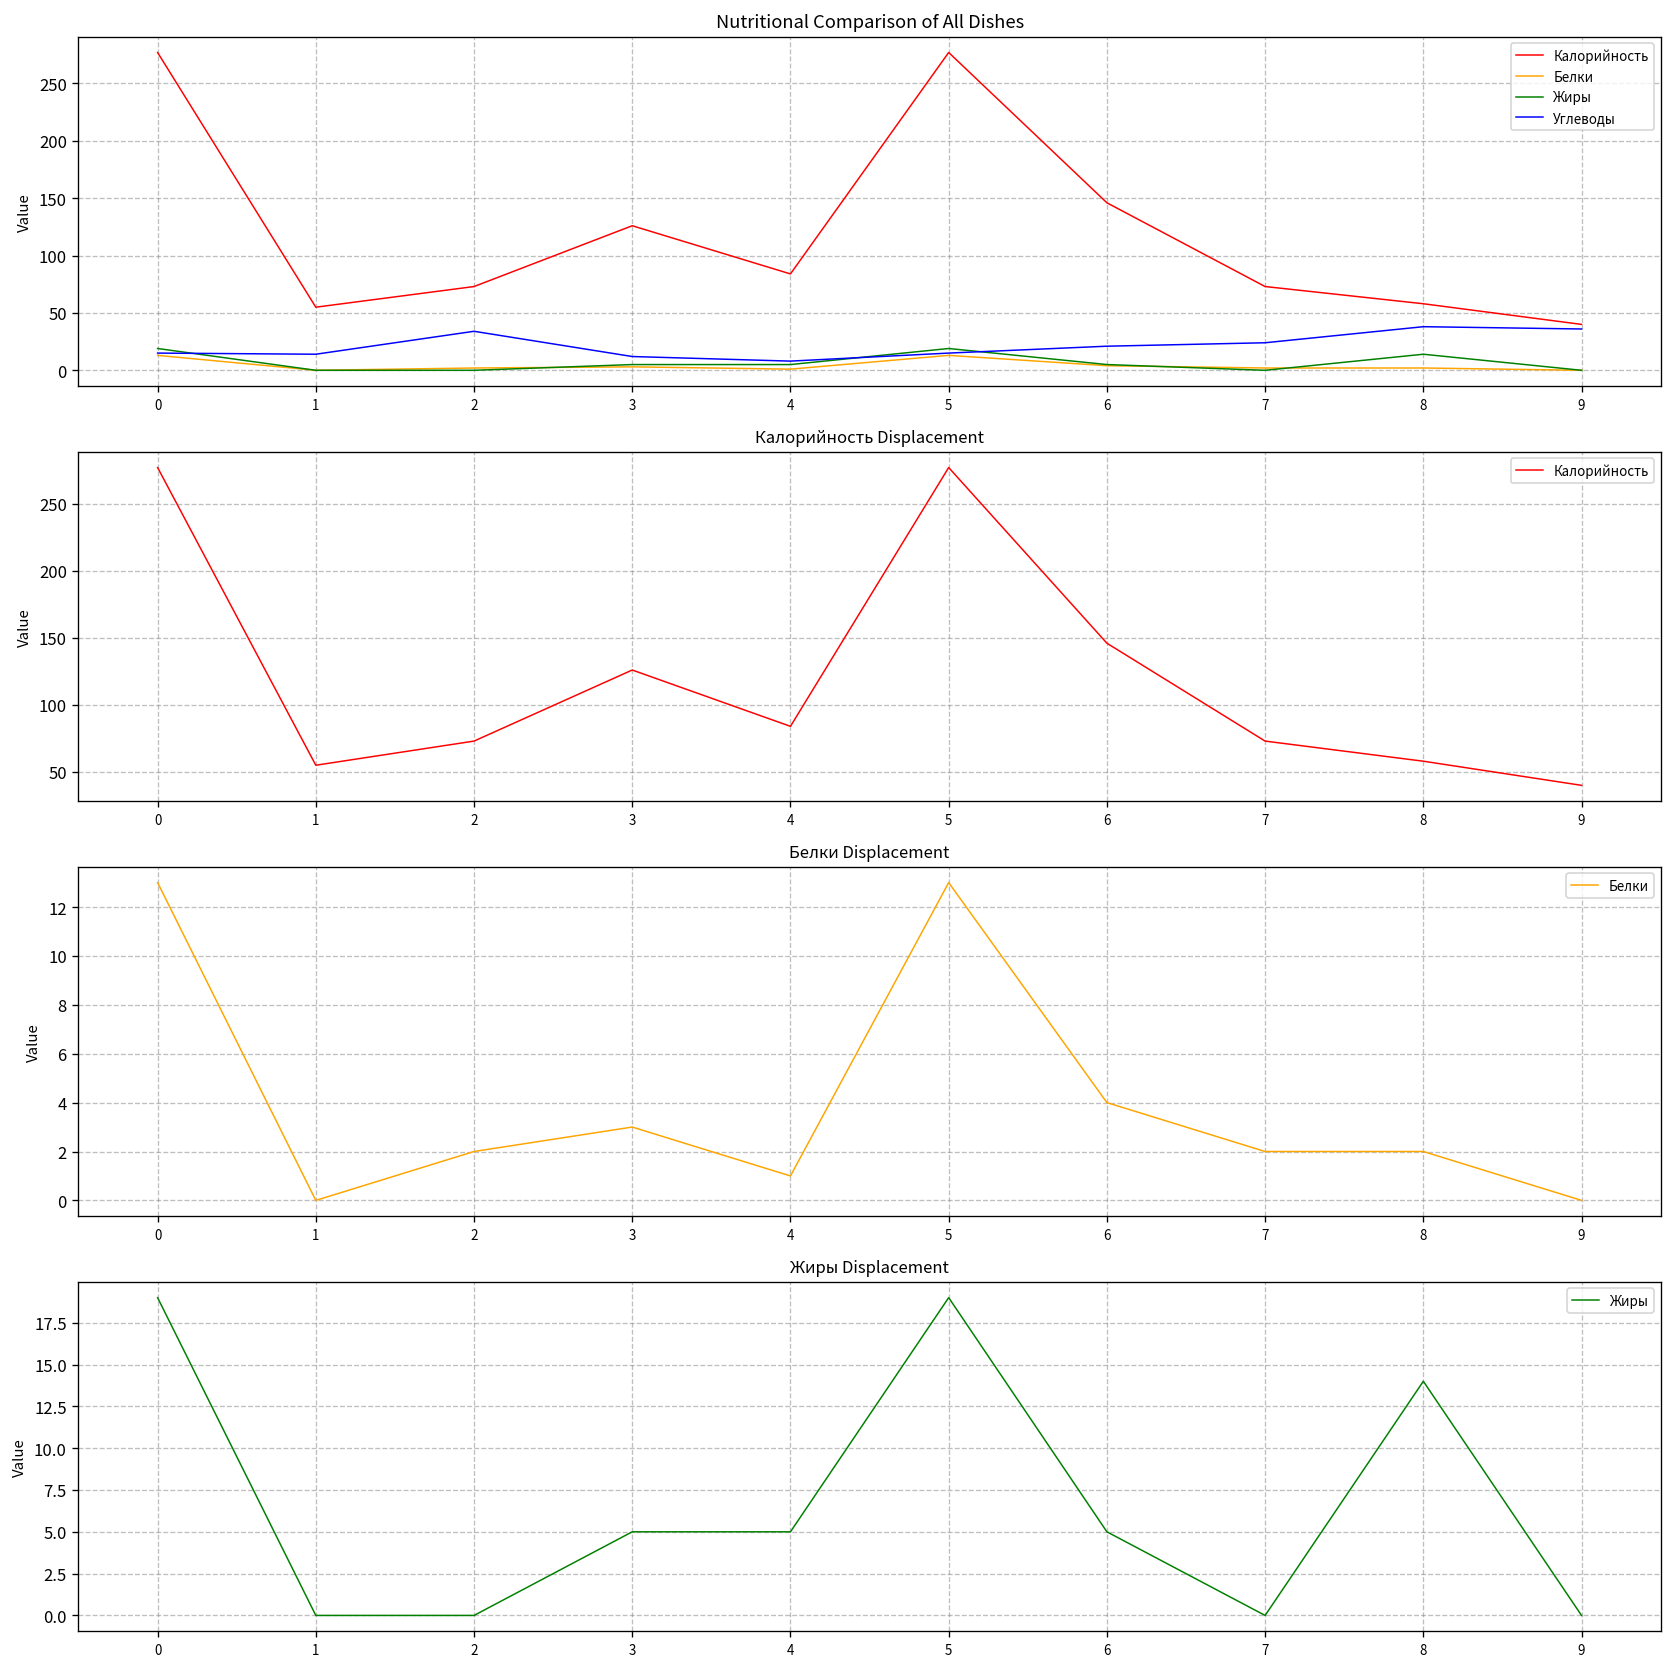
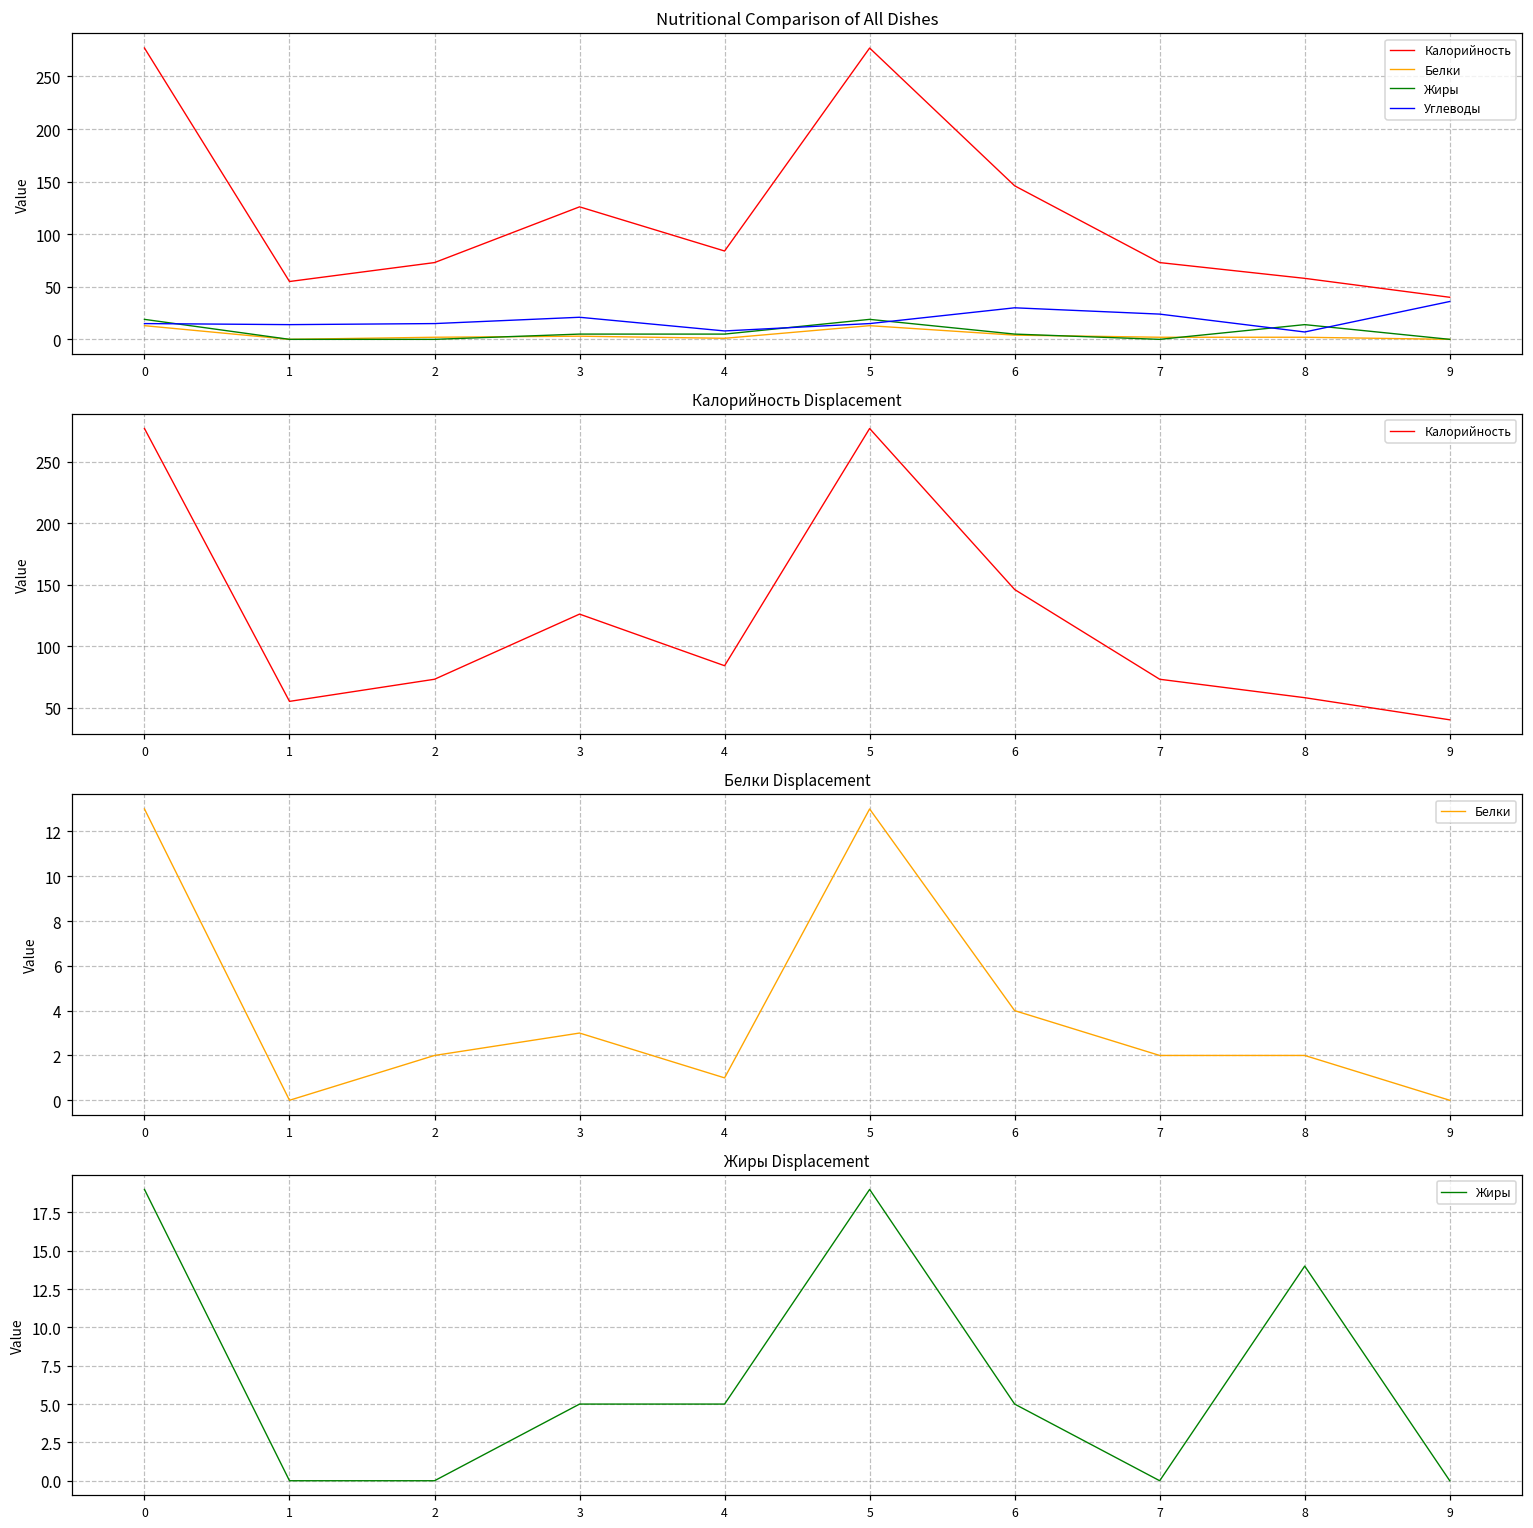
  {
    "Nutritional Comparison of All Dishes": {
      "Калорийность": {
        "0": 280,
        "1": 60,
        "2": 70,
        "3": 130,
        "4": 80,
        "5": 280,
        "6": 150,
        "7": 70,
        "8": 60,
        "9": 40
      },
      "Белки": {
        "4": 0,
        "8": 0
      },
      "Жиры": {
        "0": 20,
        "4": 10,
        "5": 20,
        "8": 10
      },
      "Углеводы": {
        "1": 10,
-       "2": 30,
-       "3": 10,
+       "2": 20,
+       "3": 20,
        "4": 10,
-       "6": 20,
+       "6": 30,
        "7": 20,
-       "8": 40,
+       "8": 10,
        "9": 40
      }
    },
    "Калорийность Displacement": {
      "0": 277,
      "1": 55,
      "2": 73,
      "3": 126,
      "4": 84,
      "5": 277,
      "6": 146,
      "7": 73,
      "8": 58,
      "9": 40
    },
    "Белки Displacement": {
      "0": 13.0,
      "1": 0.0,
      "2": 2.0,
      "3": 3.0,
      "4": 1.0,
      "5": 13.0,
      "6": 4.0,
      "7": 2.0,
      "8": 2.0,
      "9": 0.0
    },
    "Жиры Displacement": {
      "0": 19.0,
      "1": 0.0,
      "2": 0.0,
      "3": 5.0,
      "4": 5.0,
      "5": 19.0,
      "6": 5.0,
      "7": 0.0,
      "8": 14.0,
      "9": 0.0
    }
  }
